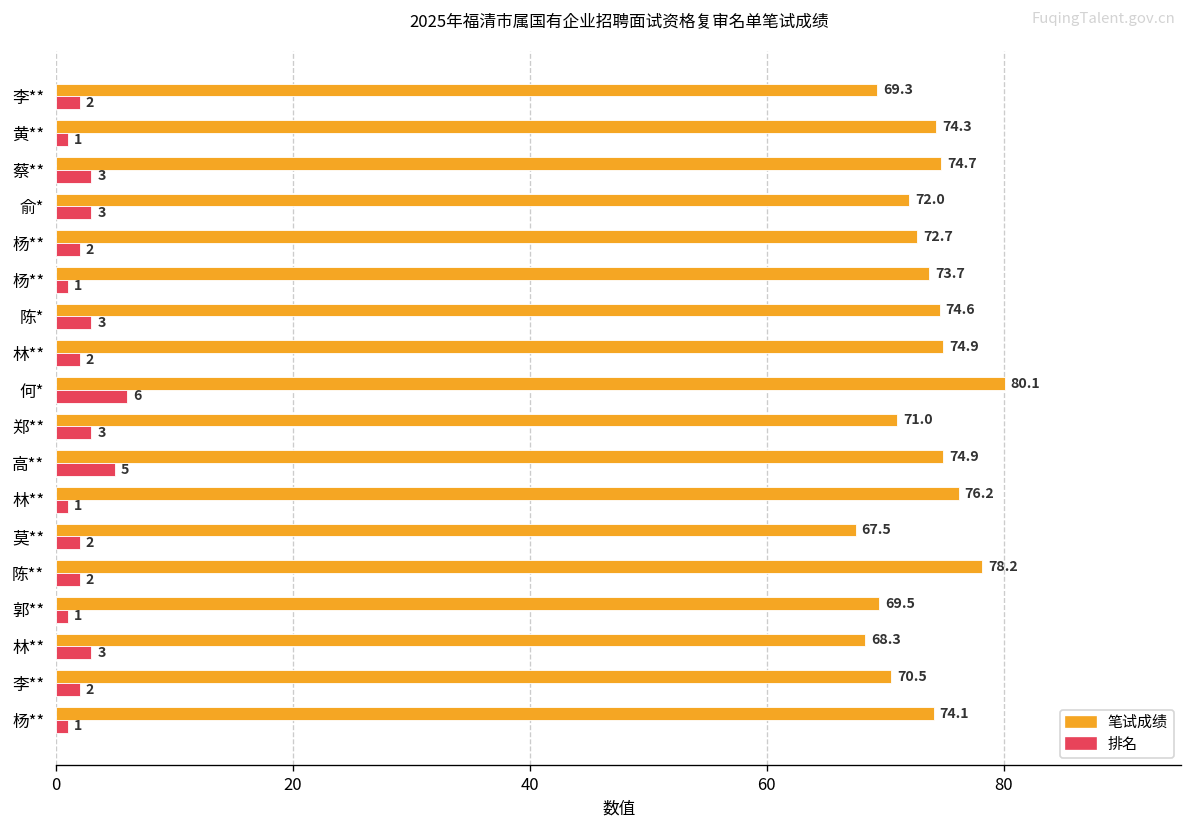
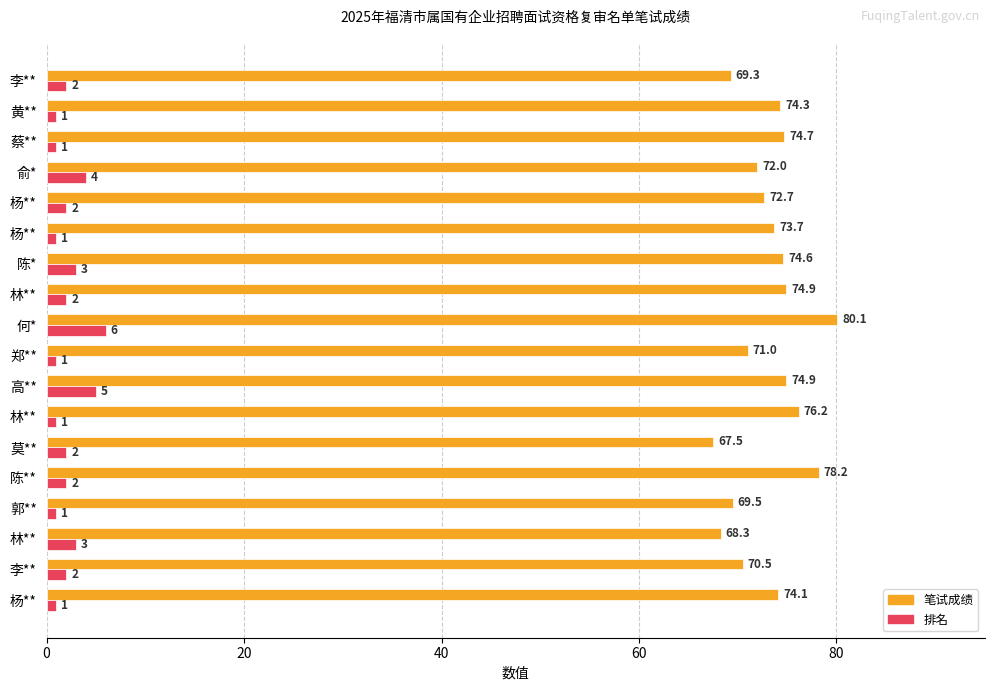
  {
    "笔试成绩": {
      "黄**": 74.3,
      "蔡**": 74.7,
      "俞*": 72.0,
      "陈*": 74.6,
      "何*": 80.1,
      "郑**": 71.0,
      "高**": 74.9,
      "莫**": 67.5,
      "陈**": 78.2,
      "郭**": 69.5
    },
    "排名": {
      "黄**": 1,
-     "蔡**": 3,
-     "俞*": 3,
+     "蔡**": 1,
+     "俞*": 4,
      "陈*": 3,
      "何*": 6,
-     "郑**": 3,
+     "郑**": 1,
      "高**": 5,
      "莫**": 2,
      "陈**": 2,
      "郭**": 1
    }
  }
